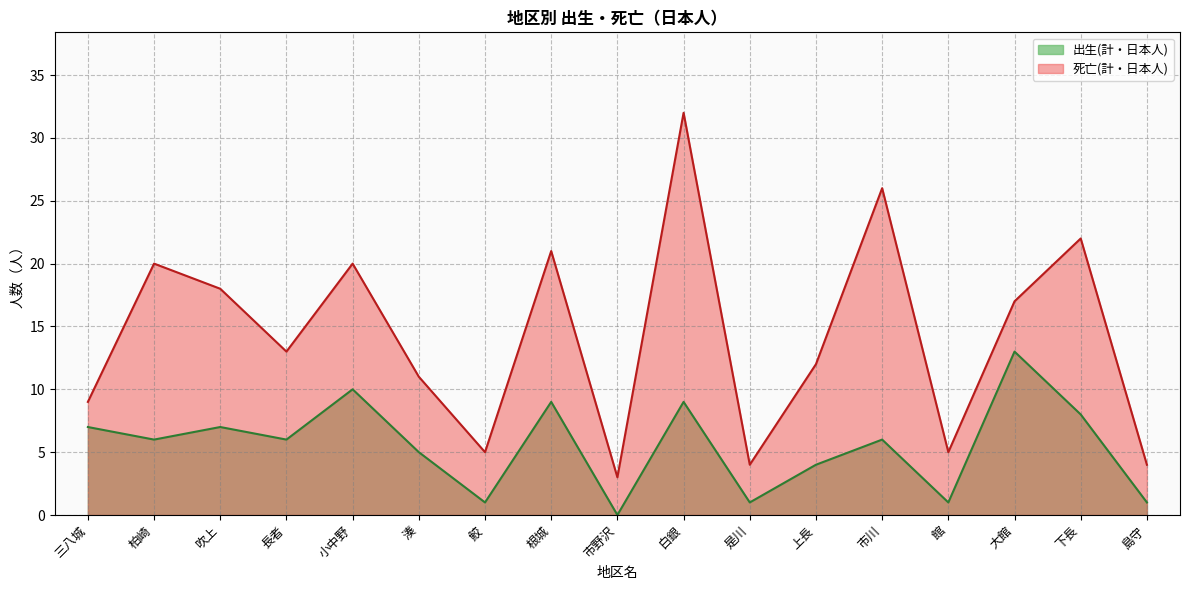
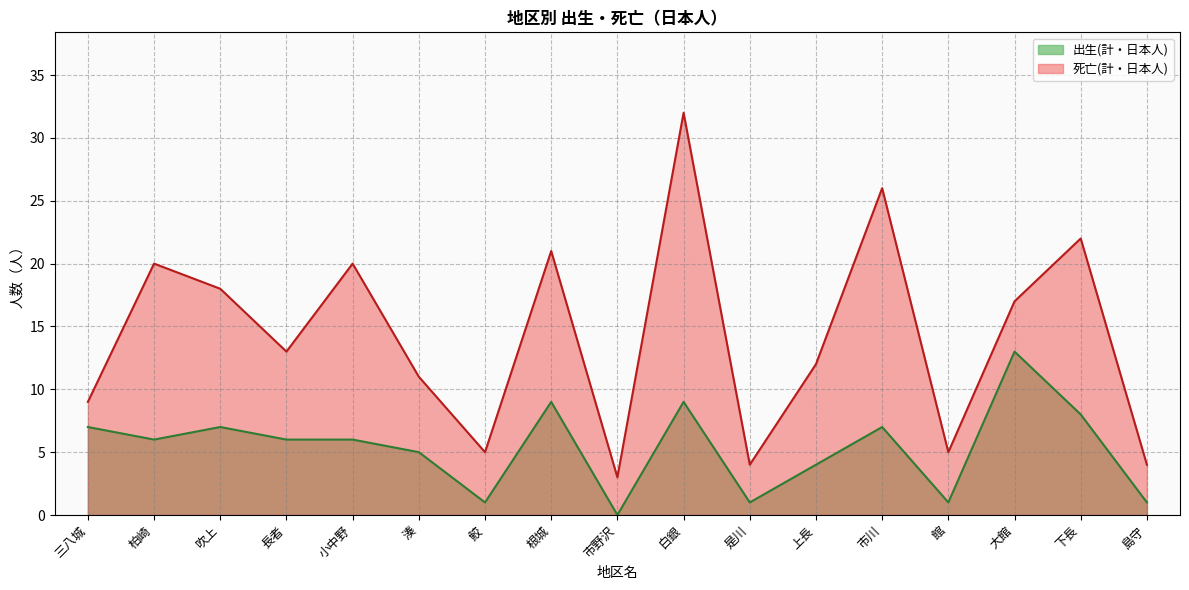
  {
    "出生(計・日本人)": {
      "三八城": 7,
      "柏崎": 6,
      "吹上": 7,
      "長者": 6,
-     "小中野": 10,
+     "小中野": 6,
      "湊": 5,
      "鮫": 1,
      "根城": 9,
      "市野沢": 0,
      "白銀": 9,
      "是川": 1,
      "上長": 4,
-     "市川": 6,
+     "市川": 7,
      "館": 1,
      "大館": 13,
      "下長": 8,
      "島守": 1
    },
    "死亡(計・日本人)": {
      "三八城": 9,
      "柏崎": 20,
      "吹上": 18,
      "長者": 13,
      "小中野": 20,
      "湊": 11,
      "鮫": 5,
      "根城": 21,
      "市野沢": 3,
      "白銀": 32,
      "是川": 4,
      "上長": 12,
      "市川": 26,
      "館": 5,
      "大館": 17,
      "下長": 22,
      "島守": 4
    }
  }
